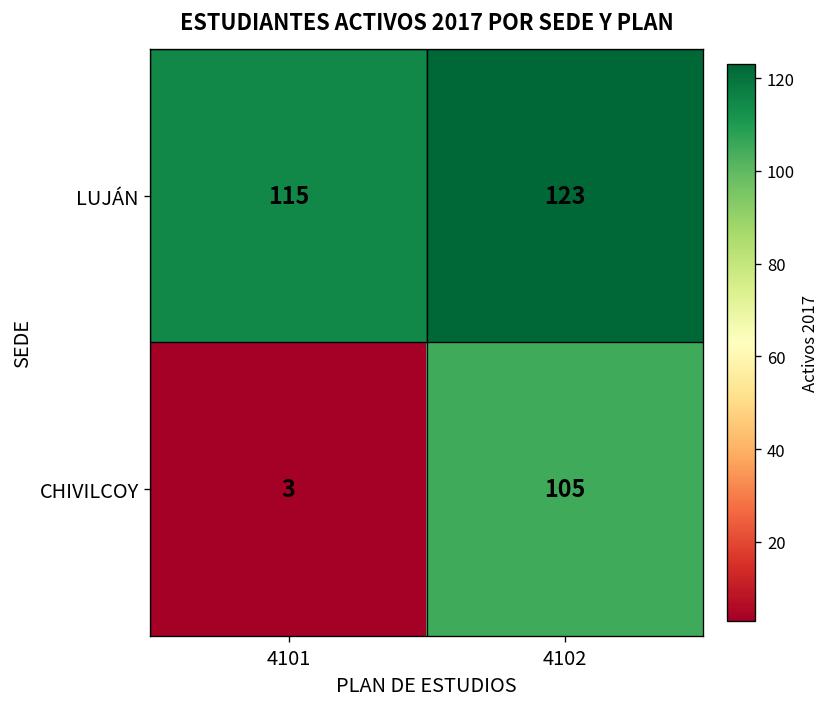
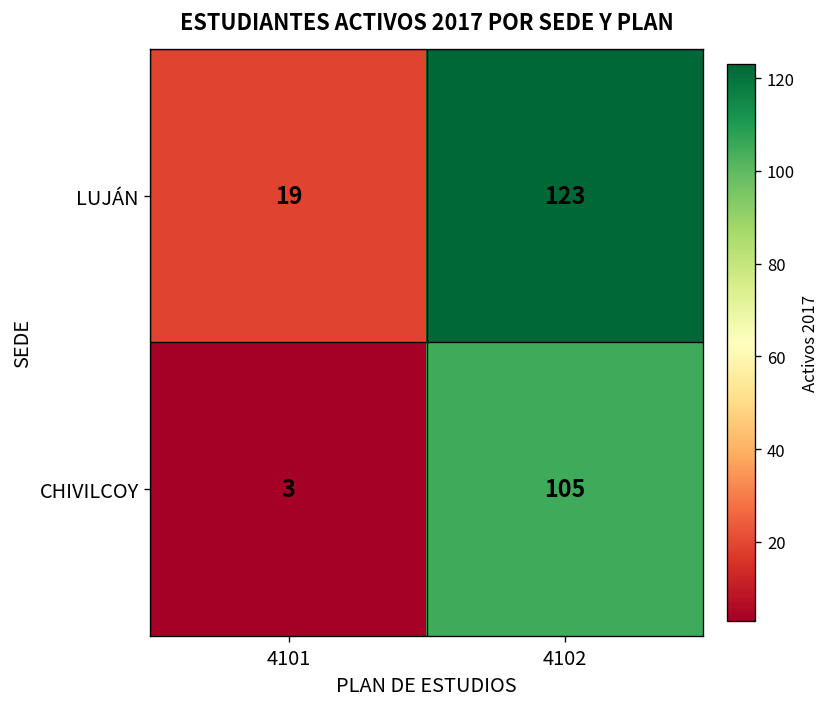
  {
    "LUJÁN": {
-     "4101": 115,
+     "4101": 19,
      "4102": 123
    },
    "CHIVILCOY": {
      "4101": 3,
      "4102": 105
    }
  }
